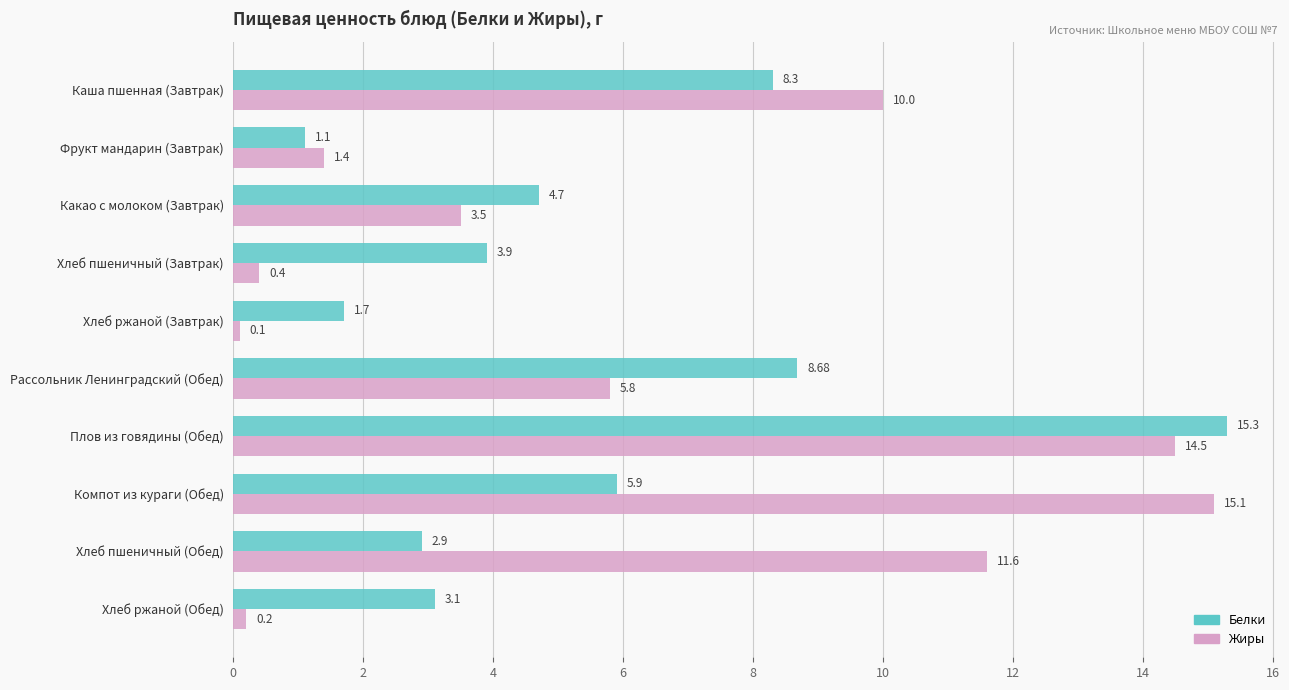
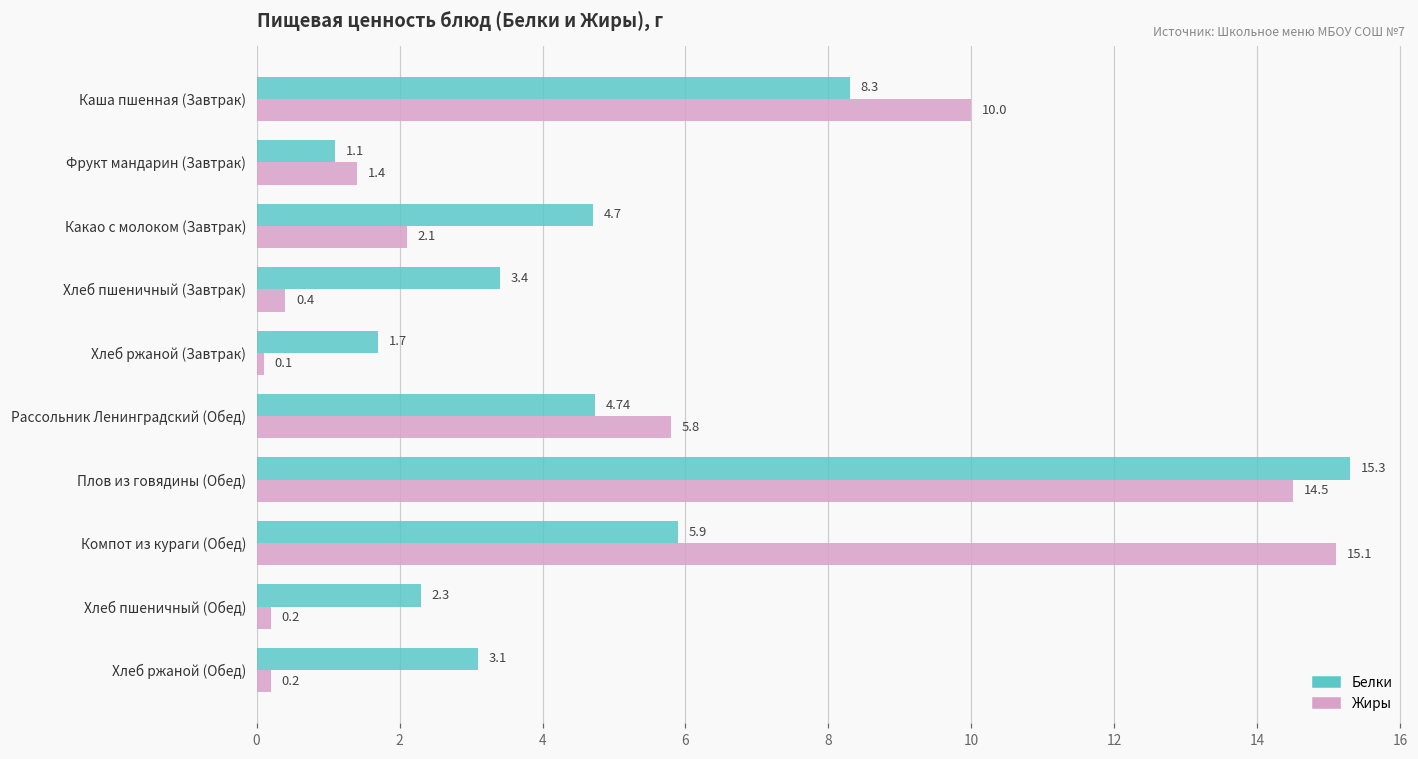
  {
    "Белки": {
      "Каша пшенная (Завтрак)": 8.3,
      "Фрукт мандарин (Завтрак)": 1.1,
      "Какао с молоком (Завтрак)": 4.7,
-     "Хлеб пшеничный (Завтрак)": 3.9,
+     "Хлеб пшеничный (Завтрак)": 3.4,
      "Хлеб ржаной (Завтрак)": 1.7,
-     "Рассольник Ленинградский (Обед)": 8.68,
+     "Рассольник Ленинградский (Обед)": 4.74,
      "Плов из говядины (Обед)": 15.3,
      "Компот из кураги (Обед)": 5.9,
-     "Хлеб пшеничный (Обед)": 2.9,
+     "Хлеб пшеничный (Обед)": 2.3,
      "Хлеб ржаной (Обед)": 3.1
    },
    "Жиры": {
      "Каша пшенная (Завтрак)": 10.0,
      "Фрукт мандарин (Завтрак)": 1.4,
-     "Какао с молоком (Завтрак)": 3.5,
+     "Какао с молоком (Завтрак)": 2.1,
      "Хлеб пшеничный (Завтрак)": 0.4,
      "Хлеб ржаной (Завтрак)": 0.1,
      "Рассольник Ленинградский (Обед)": 5.8,
      "Плов из говядины (Обед)": 14.5,
      "Компот из кураги (Обед)": 15.1,
-     "Хлеб пшеничный (Обед)": 11.6,
+     "Хлеб пшеничный (Обед)": 0.2,
      "Хлеб ржаной (Обед)": 0.2
    }
  }
